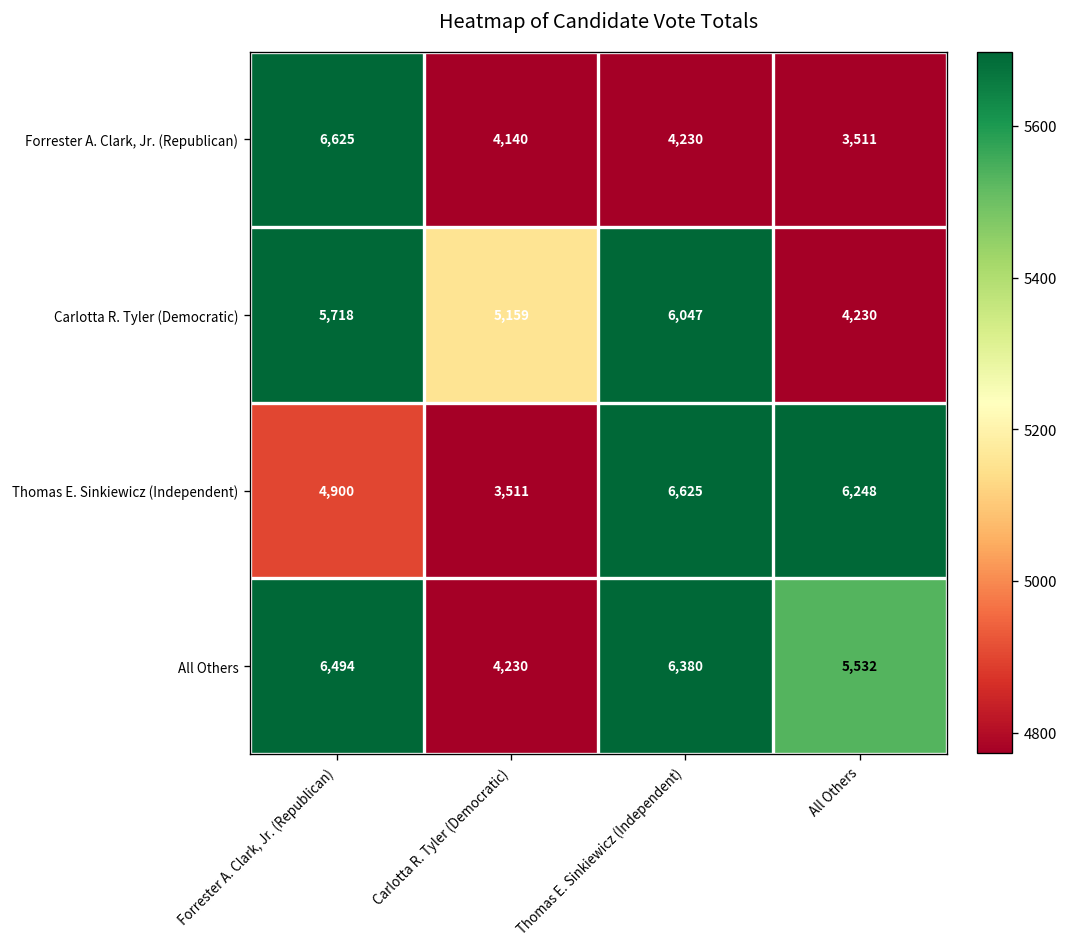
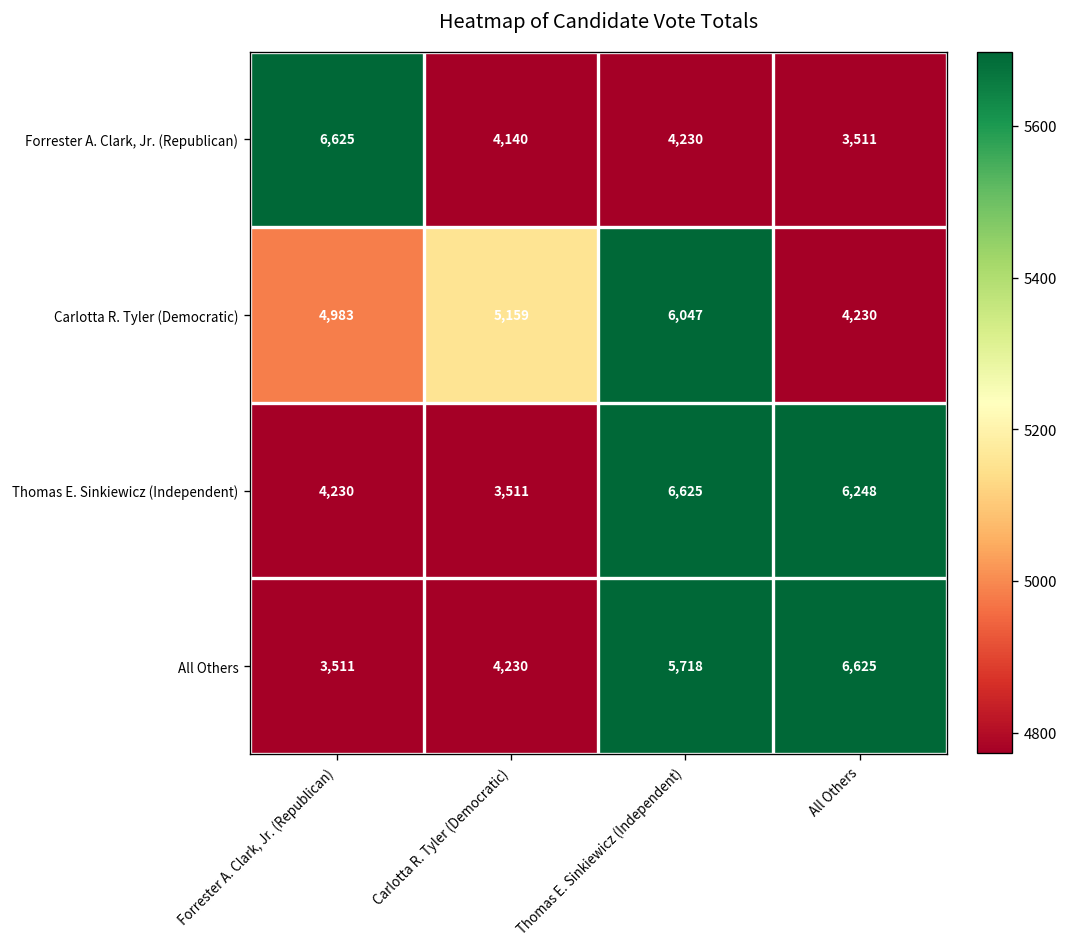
  {
    "Forrester A. Clark, Jr. (Republican)": {
      "Forrester A. Clark, Jr. (Republican)": "6,625",
      "Carlotta R. Tyler (Democratic)": "4,140",
      "Thomas E. Sinkiewicz (Independent)": "4,230",
      "All Others": "3,511"
    },
    "Carlotta R. Tyler (Democratic)": {
-     "Forrester A. Clark, Jr. (Republican)": "5,718",
+     "Forrester A. Clark, Jr. (Republican)": "4,983",
      "Carlotta R. Tyler (Democratic)": "5,159",
      "Thomas E. Sinkiewicz (Independent)": "6,047",
      "All Others": "4,230"
    },
    "Thomas E. Sinkiewicz (Independent)": {
-     "Forrester A. Clark, Jr. (Republican)": "4,900",
+     "Forrester A. Clark, Jr. (Republican)": "4,230",
      "Carlotta R. Tyler (Democratic)": "3,511",
      "Thomas E. Sinkiewicz (Independent)": "6,625",
      "All Others": "6,248"
    },
    "All Others": {
-     "Forrester A. Clark, Jr. (Republican)": "6,494",
+     "Forrester A. Clark, Jr. (Republican)": "3,511",
      "Carlotta R. Tyler (Democratic)": "4,230",
-     "Thomas E. Sinkiewicz (Independent)": "6,380",
-     "All Others": "5,532"
+     "Thomas E. Sinkiewicz (Independent)": "5,718",
+     "All Others": "6,625"
    }
  }
